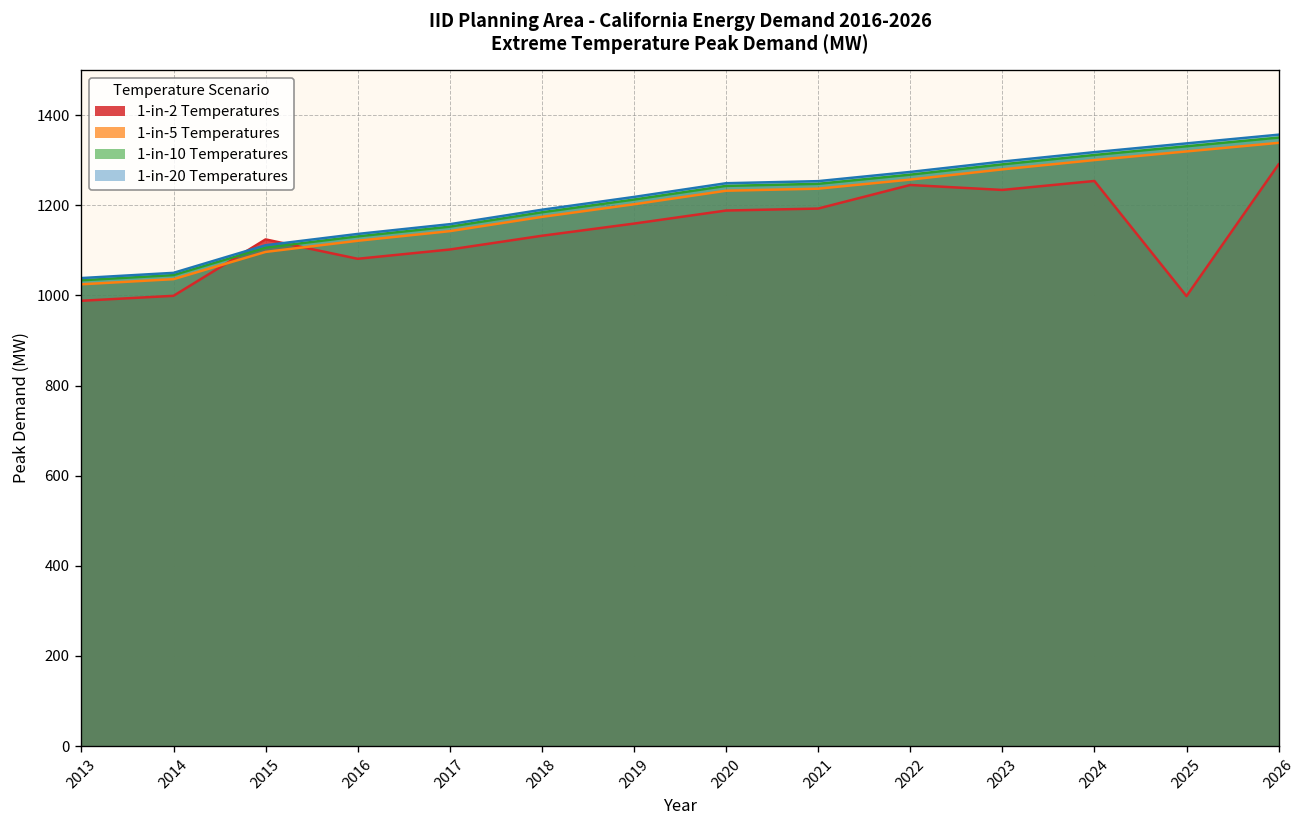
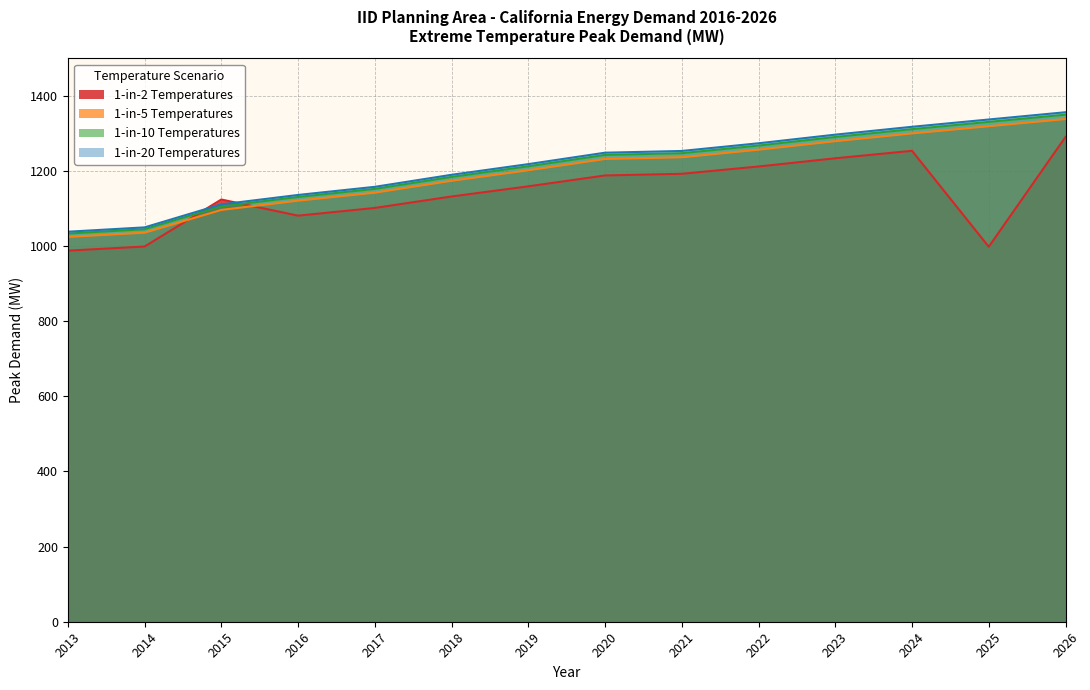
  {
    "1-in-2 Temperatures": {
      "2013": 990,
      "2014": 1000,
      "2015": 1120,
      "2016": 1080,
      "2017": 1100,
      "2018": 1130,
      "2019": 1160,
      "2020": 1190,
      "2021": 1190,
-     "2022": 1240,
+     "2022": 1210,
      "2023": 1230,
      "2024": 1250,
      "2025": 1000,
      "2026": 1290
    },
    "1-in-5 Temperatures": {
      "2013": 1020,
      "2014": 1040,
      "2015": 1100,
      "2016": 1120,
      "2017": 1140,
      "2018": 1170,
      "2019": 1200,
      "2020": 1230,
      "2021": 1240,
      "2022": 1260,
      "2023": 1280,
      "2024": 1300,
      "2025": 1320,
      "2026": 1340
    }
  }
